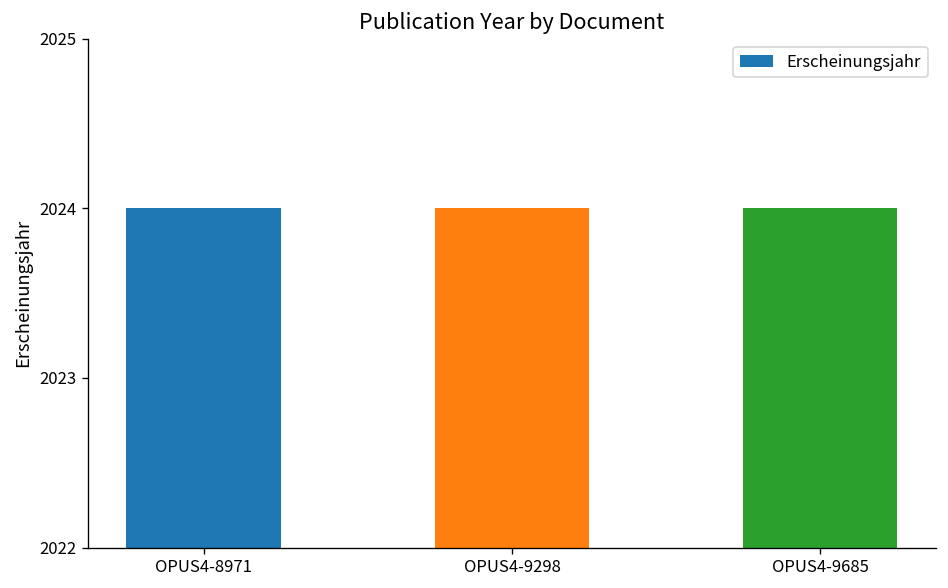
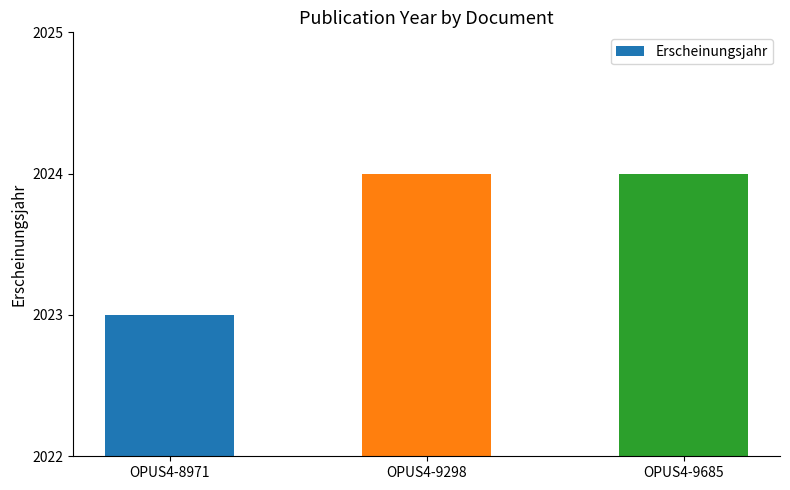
  {
-   "OPUS4-8971": 2024,
+   "OPUS4-8971": 2023,
    "OPUS4-9298": 2024,
    "OPUS4-9685": 2024
  }
